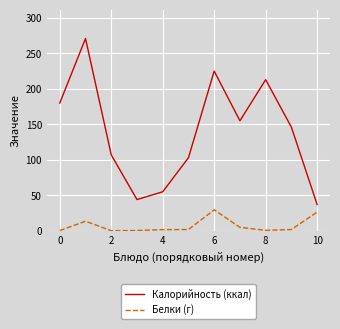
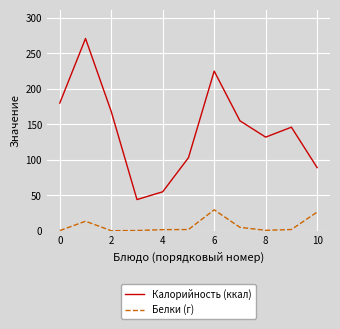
  {
    "Калорийность (ккал)": {
      "0": 180,
-     "2": 110,
+     "2": 170,
      "4": 60,
      "6": 230,
-     "8": 210,
-     "10": 40
+     "8": 130,
+     "10": 90
    },
    "Белки (г)": {
      "0": 0,
      "2": 0,
      "4": 0,
      "6": 30,
      "8": 0,
      "10": 30
    }
  }
